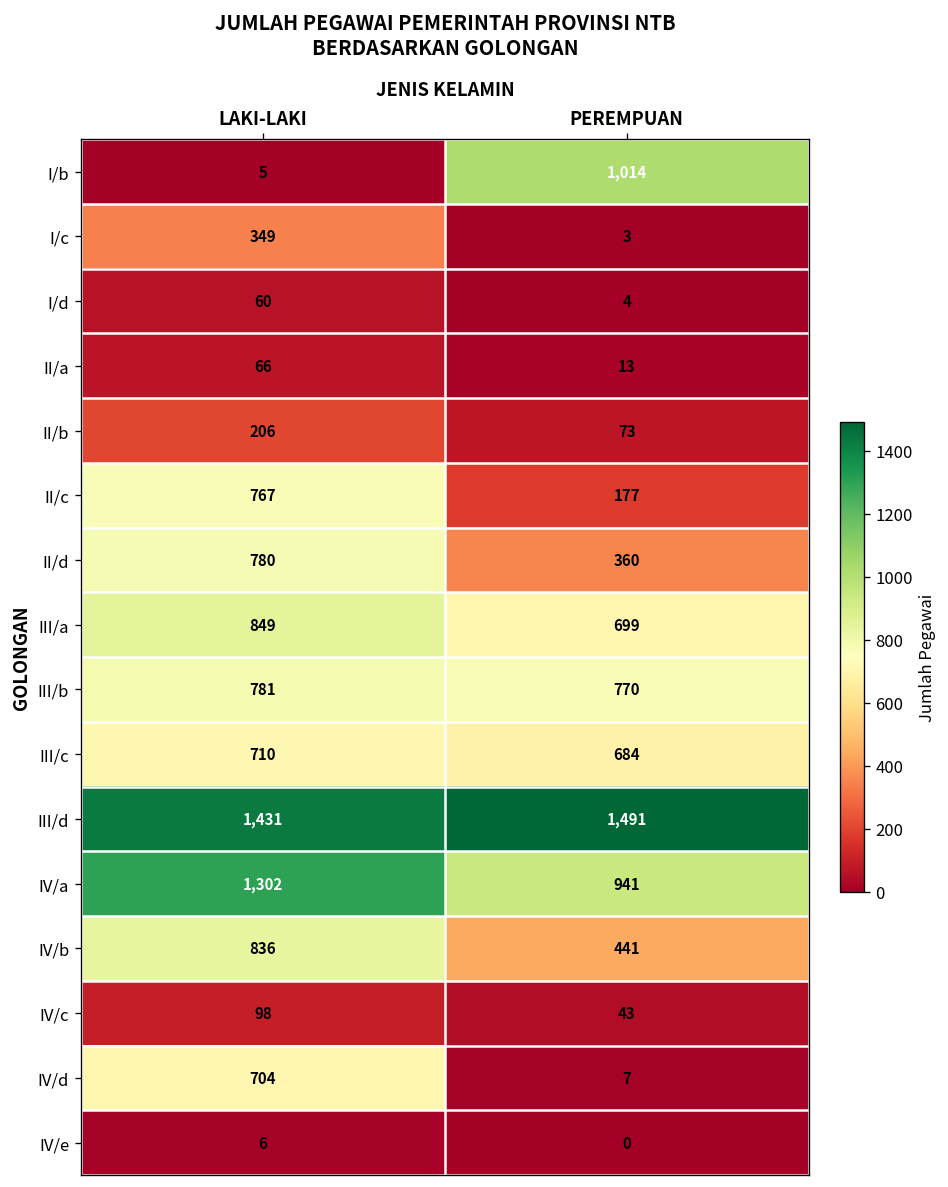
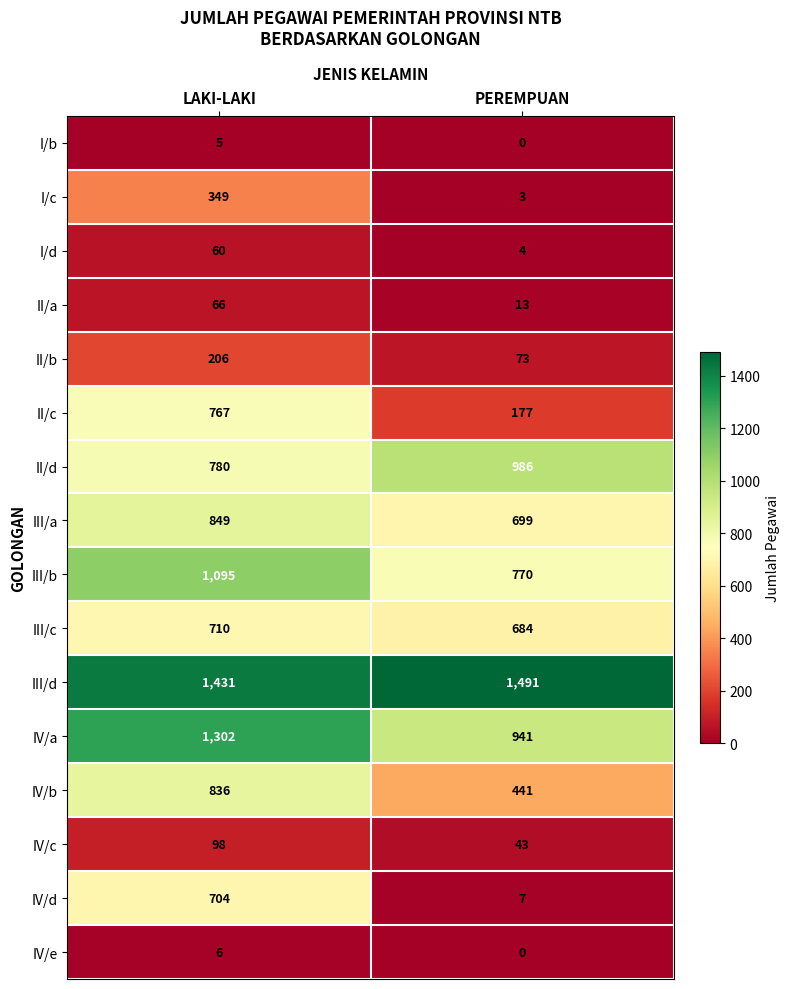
  {
    "I/b": {
      "LAKI-LAKI": "5",
-     "PEREMPUAN": "1,014"
+     "PEREMPUAN": "0"
    },
    "I/c": {
      "LAKI-LAKI": "349",
      "PEREMPUAN": "3"
    },
    "I/d": {
      "LAKI-LAKI": "60",
      "PEREMPUAN": "4"
    },
    "II/a": {
      "LAKI-LAKI": "66",
      "PEREMPUAN": "13"
    },
    "II/b": {
      "LAKI-LAKI": "206",
      "PEREMPUAN": "73"
    },
    "II/c": {
      "LAKI-LAKI": "767",
      "PEREMPUAN": "177"
    },
    "II/d": {
      "LAKI-LAKI": "780",
-     "PEREMPUAN": "360"
+     "PEREMPUAN": "986"
    },
    "III/a": {
      "LAKI-LAKI": "849",
      "PEREMPUAN": "699"
    },
    "III/b": {
-     "LAKI-LAKI": "781",
+     "LAKI-LAKI": "1,095",
      "PEREMPUAN": "770"
    },
    "III/c": {
      "LAKI-LAKI": "710",
      "PEREMPUAN": "684"
    },
    "III/d": {
      "LAKI-LAKI": "1,431",
      "PEREMPUAN": "1,491"
    },
    "IV/a": {
      "LAKI-LAKI": "1,302",
      "PEREMPUAN": "941"
    },
    "IV/b": {
      "LAKI-LAKI": "836",
      "PEREMPUAN": "441"
    },
    "IV/c": {
      "LAKI-LAKI": "98",
      "PEREMPUAN": "43"
    },
    "IV/d": {
      "LAKI-LAKI": "704",
      "PEREMPUAN": "7"
    },
    "IV/e": {
      "LAKI-LAKI": "6",
      "PEREMPUAN": "0"
    }
  }
